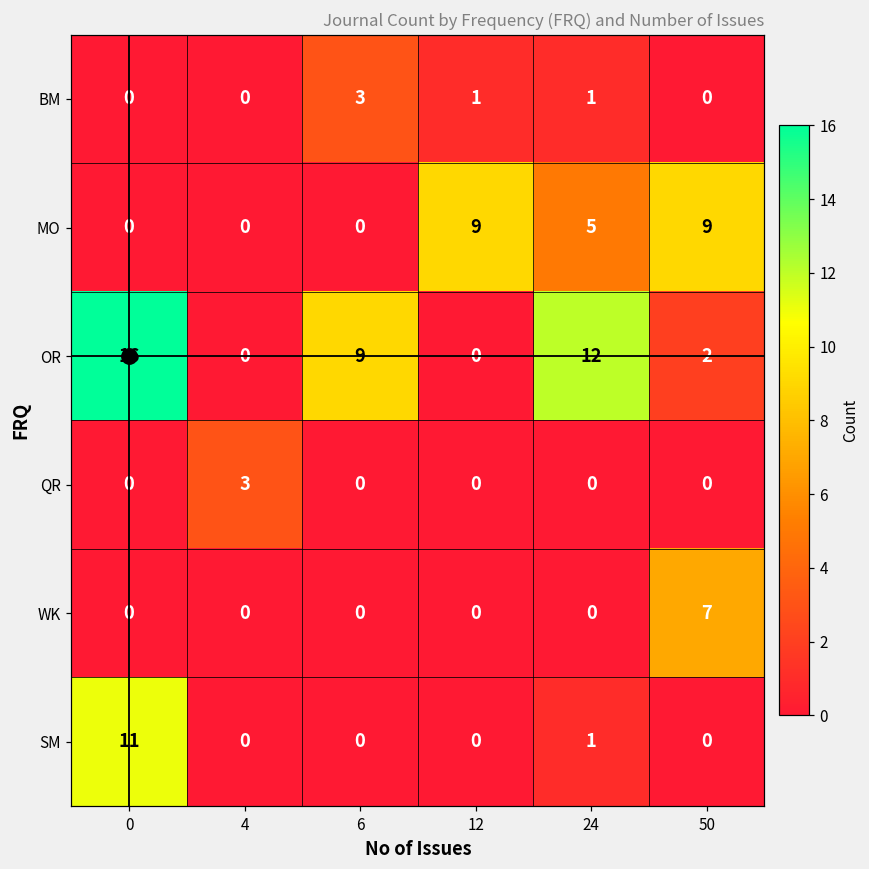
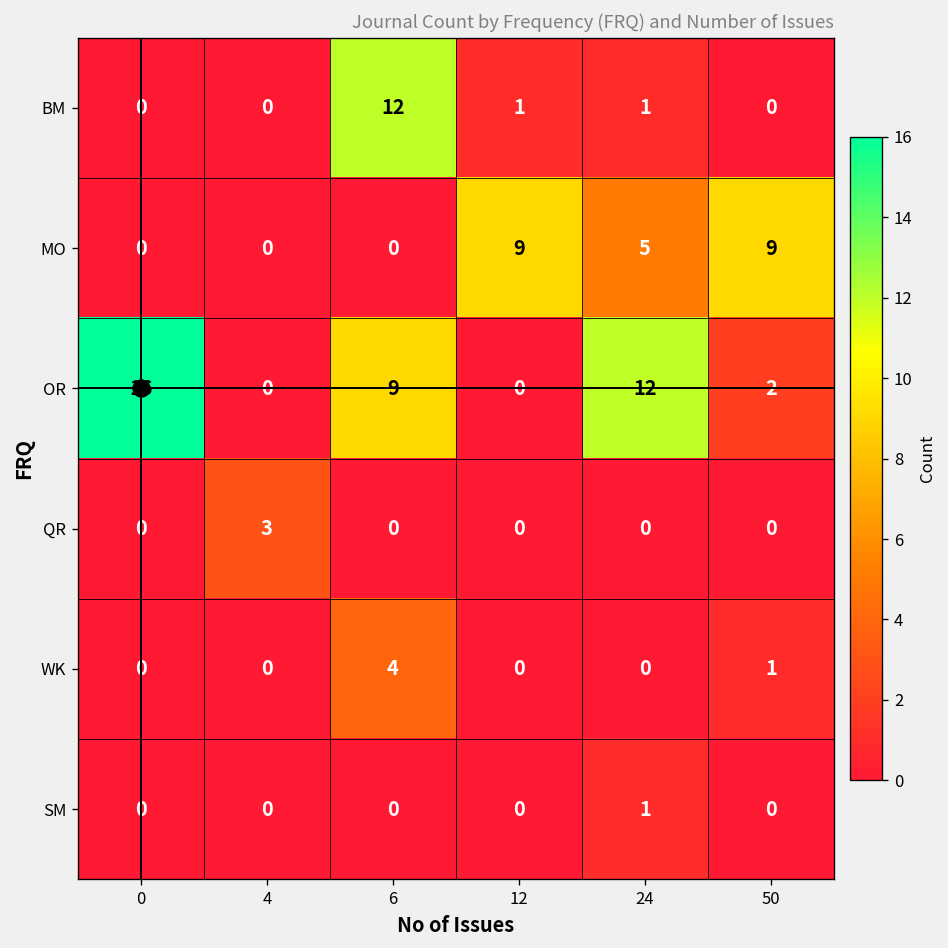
  {
    "BM": {
      "0": 0,
      "4": 0,
-     "6": 3,
+     "6": 12,
      "12": 1,
      "24": 1,
      "50": 0
    },
    "MO": {
      "0": 0,
      "4": 0,
      "6": 0,
      "12": 9,
      "24": 5,
      "50": 9
    },
    "OR": {
      "4": 0,
      "6": 9,
      "12": 0,
      "24": 12,
      "50": 2
    },
    "QR": {
      "0": 0,
      "4": 3,
      "6": 0,
      "12": 0,
      "24": 0,
      "50": 0
    },
    "WK": {
      "0": 0,
      "4": 0,
-     "6": 0,
+     "6": 4,
      "12": 0,
      "24": 0,
-     "50": 7
+     "50": 1
    },
    "SM": {
-     "0": 11,
+     "0": 0,
      "4": 0,
      "6": 0,
      "12": 0,
      "24": 1,
      "50": 0
    }
  }
